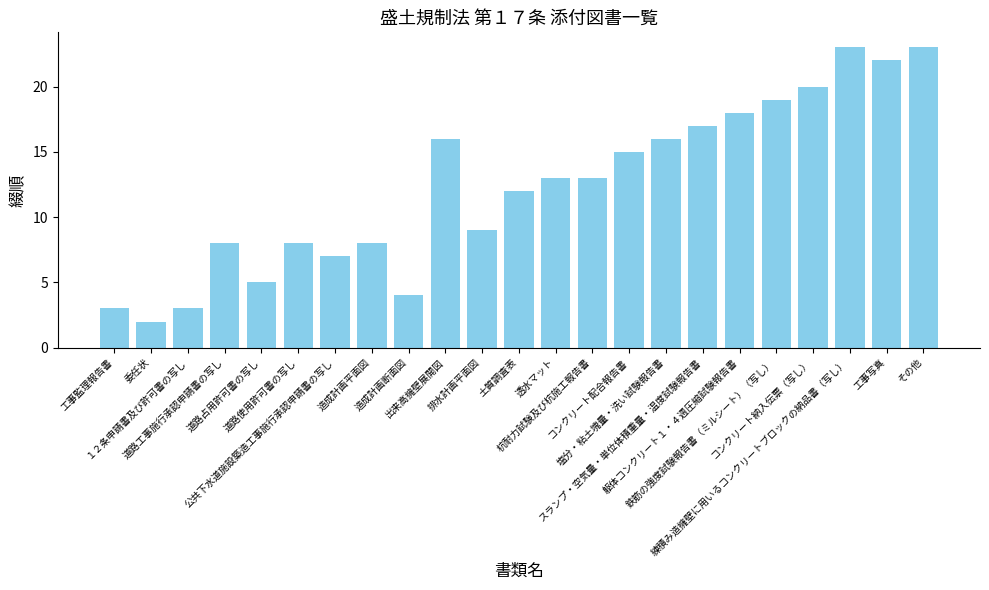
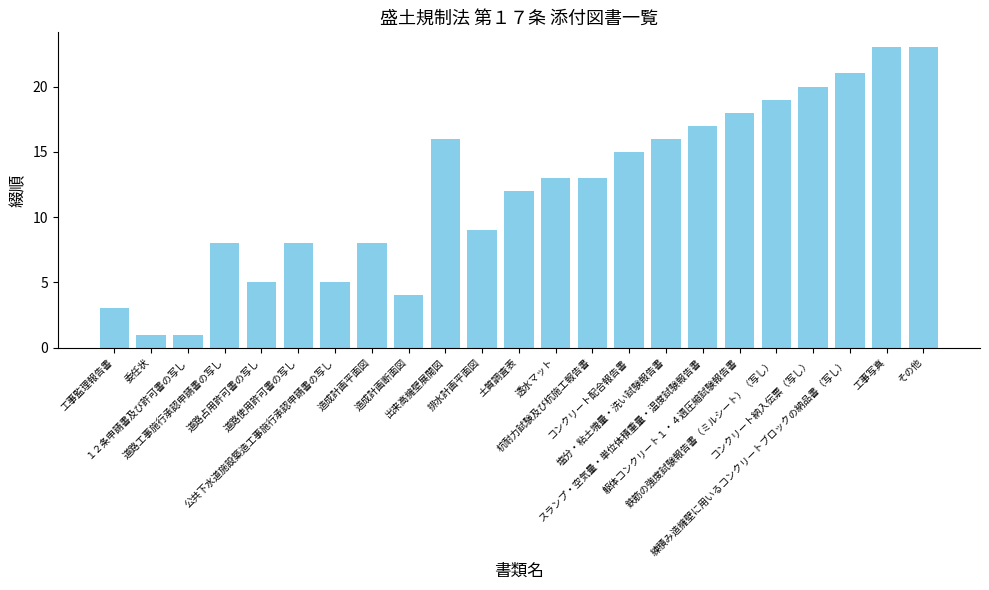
  {
    "工事監理報告書": 3,
-   "委任状": 2,
-   "１２条申請書及び許可書の写し": 3,
+   "委任状": 1,
+   "１２条申請書及び許可書の写し": 1,
    "道路工事施行承認申請書の写し": 8,
    "道路占用許可書の写し": 5,
    "道路使用許可書の写し": 8,
-   "公共下水道施設築造工事施行承認申請書の写し": 7,
+   "公共下水道施設築造工事施行承認申請書の写し": 5,
    "造成計画平面図": 8,
    "造成計画断面図": 4,
    "出来高擁壁展開図": 16,
    "排水計画平面図": 9,
    "土質調査表": 12,
    "透水マット": 13,
    "杭耐力試験及び杭施工報告書": 13,
    "コンクリート配合報告書": 15,
    "塩分・粘土塊量・洗い試験報告書": 16,
    "スランプ・空気量・単位体積重量・温度試験報告書": 17,
    "躯体コンクリート１・４週圧縮試験報告書": 18,
    "鉄筋の強度試験報告書（ミルシート）（写し）": 19,
    "コンクリート納入伝票（写し）": 20,
-   "練積み造擁壁に用いるコンクリートブロックの納品書（写し）": 23,
-   "工事写真": 22,
+   "練積み造擁壁に用いるコンクリートブロックの納品書（写し）": 21,
+   "工事写真": 23,
    "その他": 23
  }
